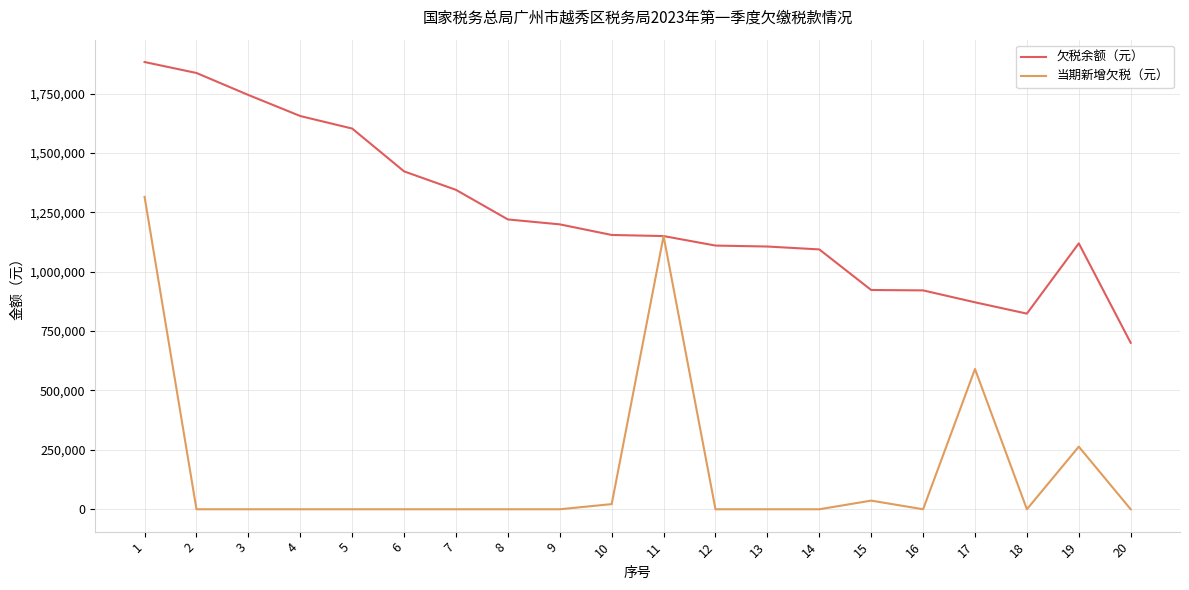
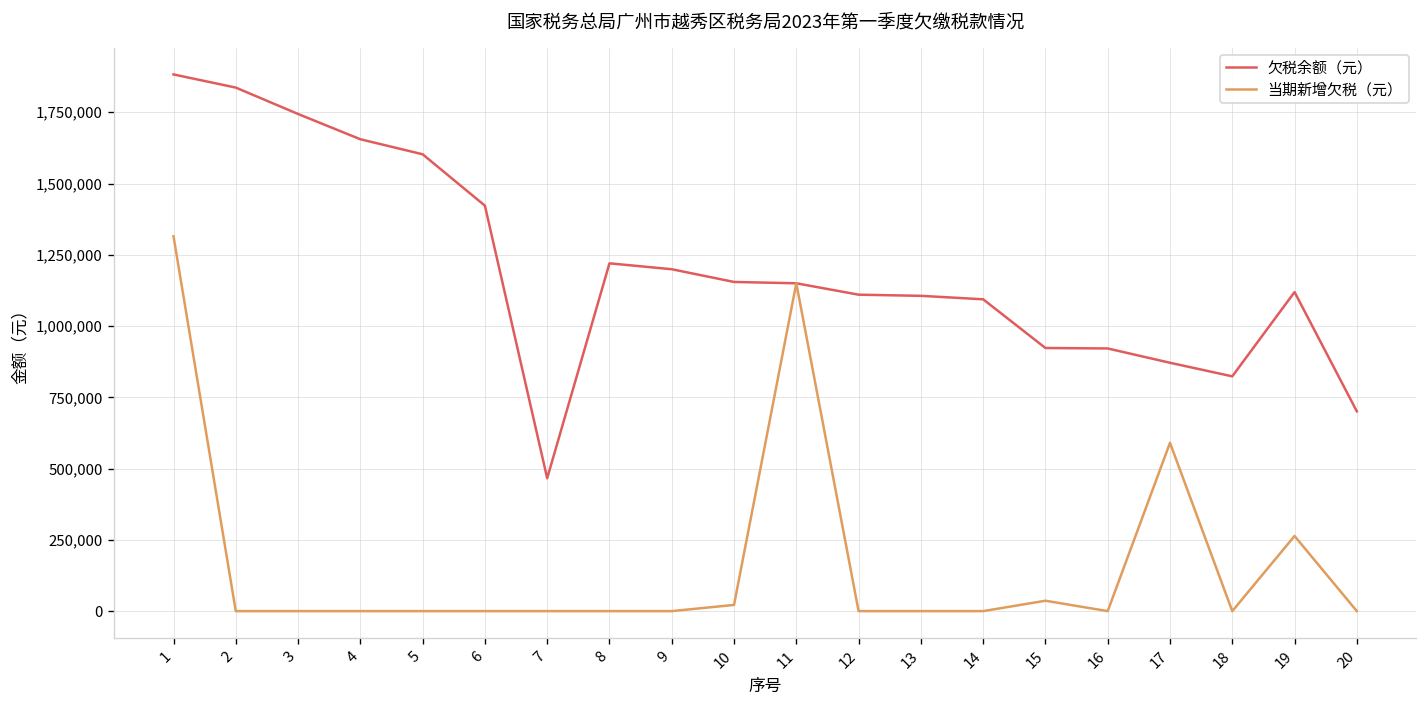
  {
    "欠税余额（元）": {
      "1": "1,880,000",
      "2": "1,840,000",
      "3": "1,740,000",
      "4": "1,660,000",
      "5": "1,600,000",
      "6": "1,420,000",
-     "7": "1,340,000",
+     "7": "470,000",
      "8": "1,220,000",
      "9": "1,200,000",
      "10": "1,150,000",
      "12": "1,110,000",
      "13": "1,110,000",
      "14": "1,090,000",
      "15": "920,000",
      "16": "920,000",
      "17": "870,000",
      "18": "820,000",
      "19": "1,120,000",
      "20": "700,000"
    },
    "当期新增欠税（元）": {
      "1": "1,310,000",
      "2": "0",
      "3": "0",
      "4": "0",
      "5": "0",
      "6": "0",
      "7": "0",
      "8": "0",
      "9": "0",
      "10": "20,000",
      "12": "0",
      "13": "0",
      "14": "0",
      "15": "40,000",
      "16": "0",
      "17": "590,000",
      "18": "0",
      "19": "260,000",
      "20": "0"
    }
  }
